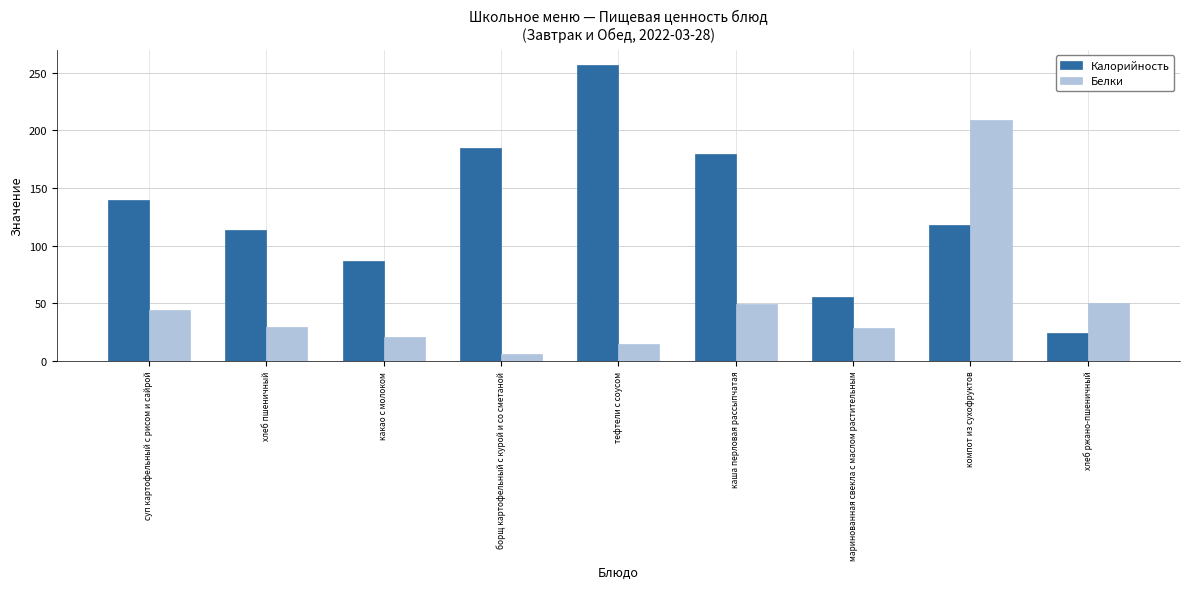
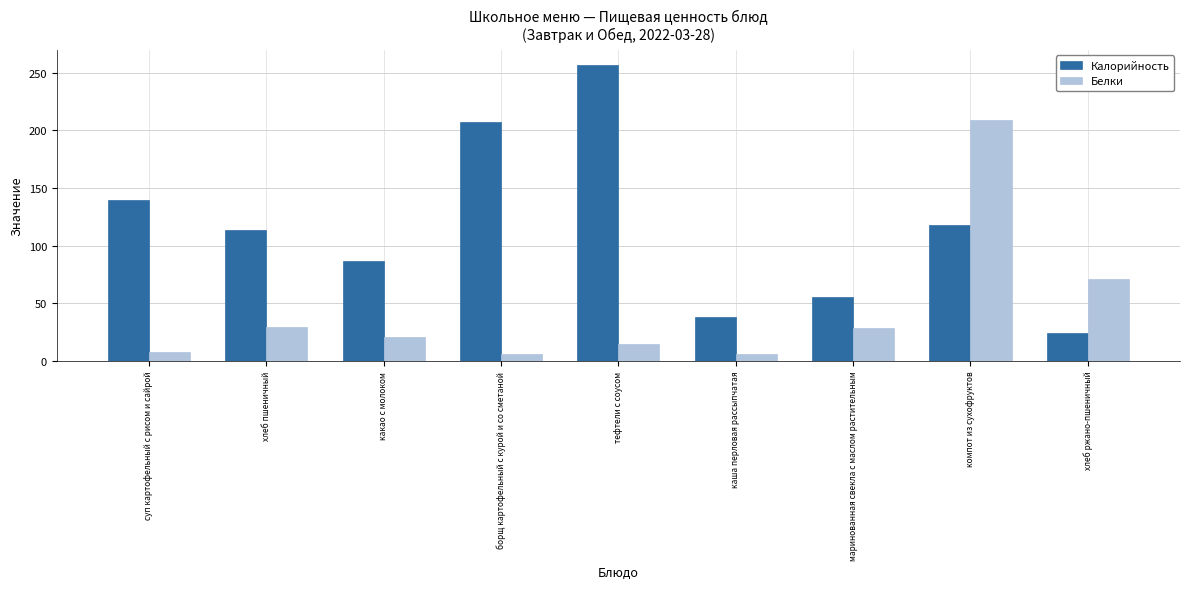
  {
    "Калорийность": {
      "суп картофельный с рисом и сайрой": 140,
      "хлеб пшеничный": 114,
      "какао с молоком": 87,
-     "борщ картофельный с курой и со сметаной": 185,
+     "борщ картофельный с курой и со сметаной": 207,
      "тефтели с соусом": 257,
-     "каша перловая рассыпчатая": 180,
+     "каша перловая рассыпчатая": 38,
      "маринованная свекла с маслом растительным": 56,
      "компот из сухофруктов": 118,
      "хлеб ржано-пшеничный": 25
    },
    "Белки": {
-     "суп картофельный с рисом и сайрой": 44,
+     "суп картофельный с рисом и сайрой": 8,
      "хлеб пшеничный": 30,
      "какао с молоком": 21,
      "борщ картофельный с курой и со сметаной": 6,
      "тефтели с соусом": 15,
-     "каша перловая рассыпчатая": 49,
+     "каша перловая рассыпчатая": 6,
      "маринованная свекла с маслом растительным": 29,
      "компот из сухофруктов": 209,
-     "хлеб ржано-пшеничный": 50
+     "хлеб ржано-пшеничный": 71
    }
  }
